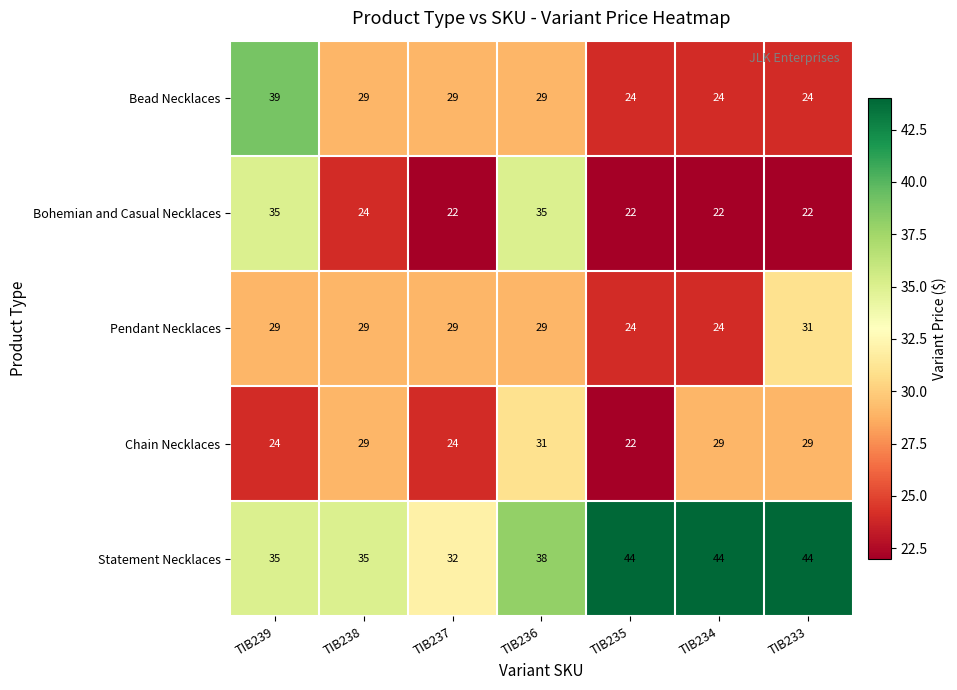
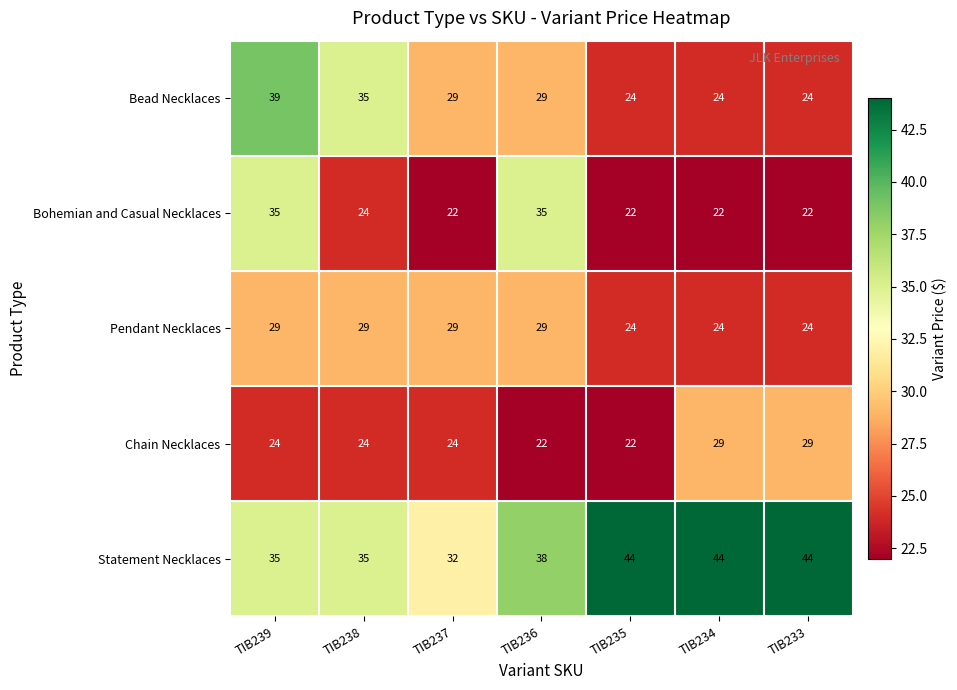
  {
    "Bead Necklaces": {
      "TIB239": 39,
-     "TIB238": 29,
+     "TIB238": 35,
      "TIB237": 29,
      "TIB236": 29,
      "TIB235": 24,
      "TIB234": 24
    },
    "Bohemian and Casual Necklaces": {
      "TIB239": 35,
      "TIB238": 24,
      "TIB237": 22,
      "TIB236": 35,
      "TIB235": 22,
      "TIB234": 22,
      "TIB233": 22
    },
    "Pendant Necklaces": {
      "TIB239": 29,
      "TIB238": 29,
      "TIB237": 29,
      "TIB236": 29,
      "TIB235": 24,
      "TIB234": 24,
-     "TIB233": 31
+     "TIB233": 24
    },
    "Chain Necklaces": {
      "TIB239": 24,
-     "TIB238": 29,
+     "TIB238": 24,
      "TIB237": 24,
-     "TIB236": 31,
+     "TIB236": 22,
      "TIB235": 22,
      "TIB234": 29,
      "TIB233": 29
    },
    "Statement Necklaces": {
      "TIB239": 35,
      "TIB238": 35,
      "TIB237": 32,
      "TIB236": 38,
      "TIB235": 44,
      "TIB234": 44,
      "TIB233": 44
    }
  }
